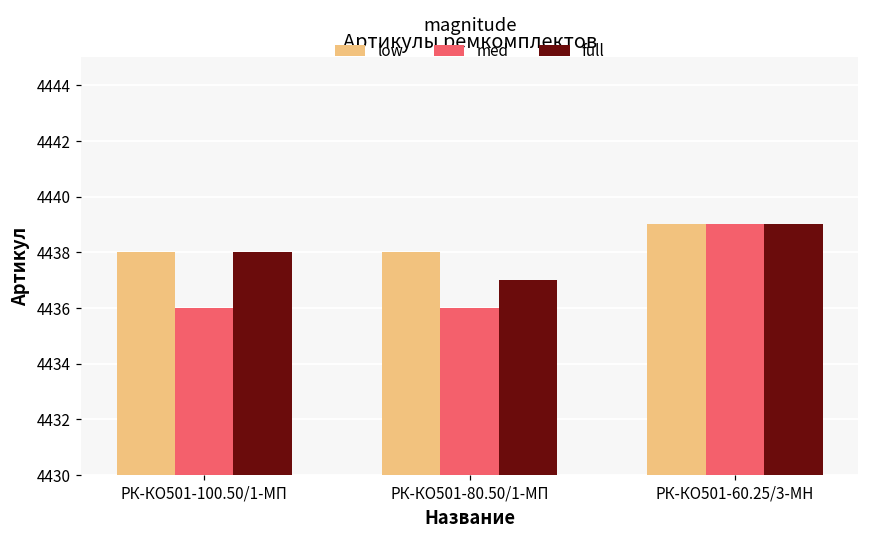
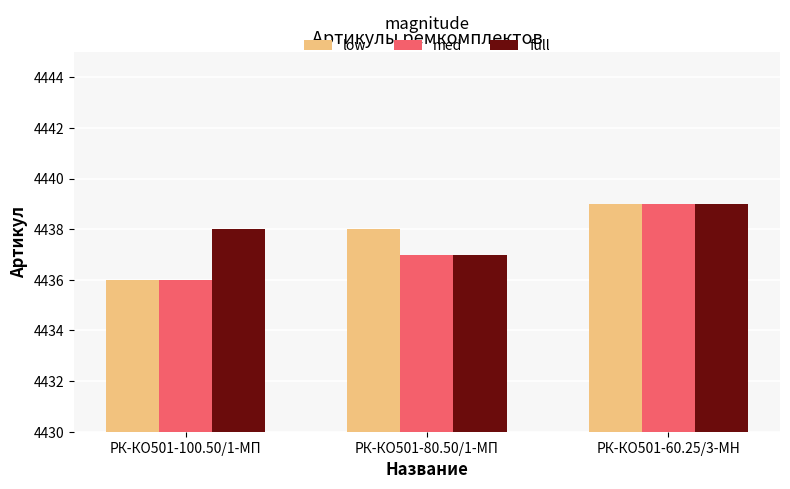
  {
    "low": {
-     "РК-КО501-100.50/1-МП": 4438,
+     "РК-КО501-100.50/1-МП": 4436,
      "РК-КО501-80.50/1-МП": 4438,
      "РК-КО501-60.25/3-МН": 4439
    },
    "med": {
      "РК-КО501-100.50/1-МП": 4436,
-     "РК-КО501-80.50/1-МП": 4436,
+     "РК-КО501-80.50/1-МП": 4437,
      "РК-КО501-60.25/3-МН": 4439
    },
    "full": {
      "РК-КО501-100.50/1-МП": 4438,
      "РК-КО501-80.50/1-МП": 4437,
      "РК-КО501-60.25/3-МН": 4439
    }
  }
